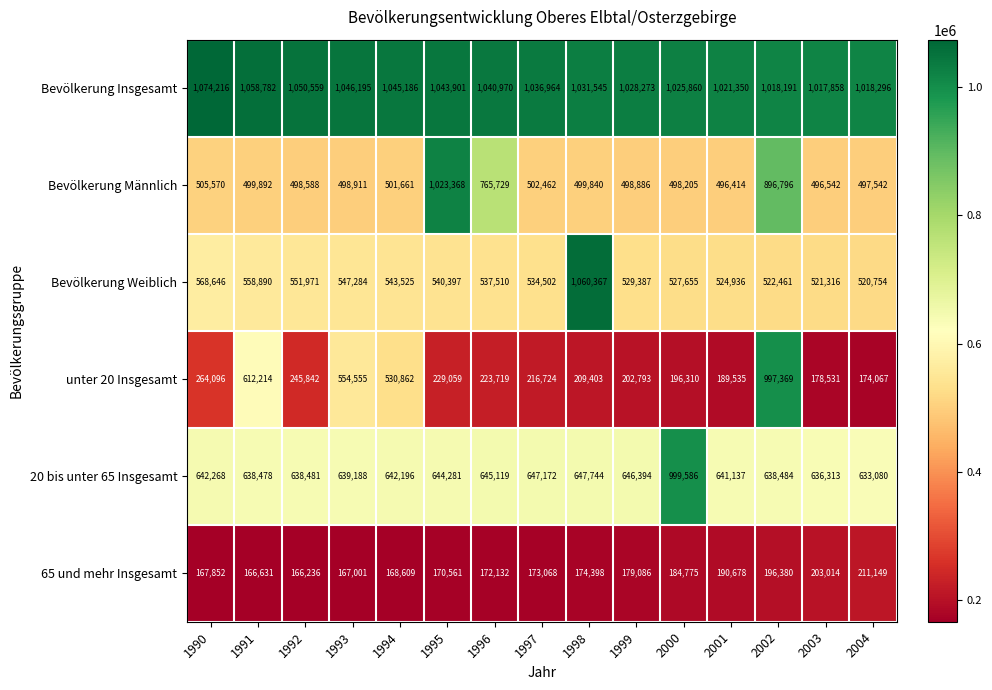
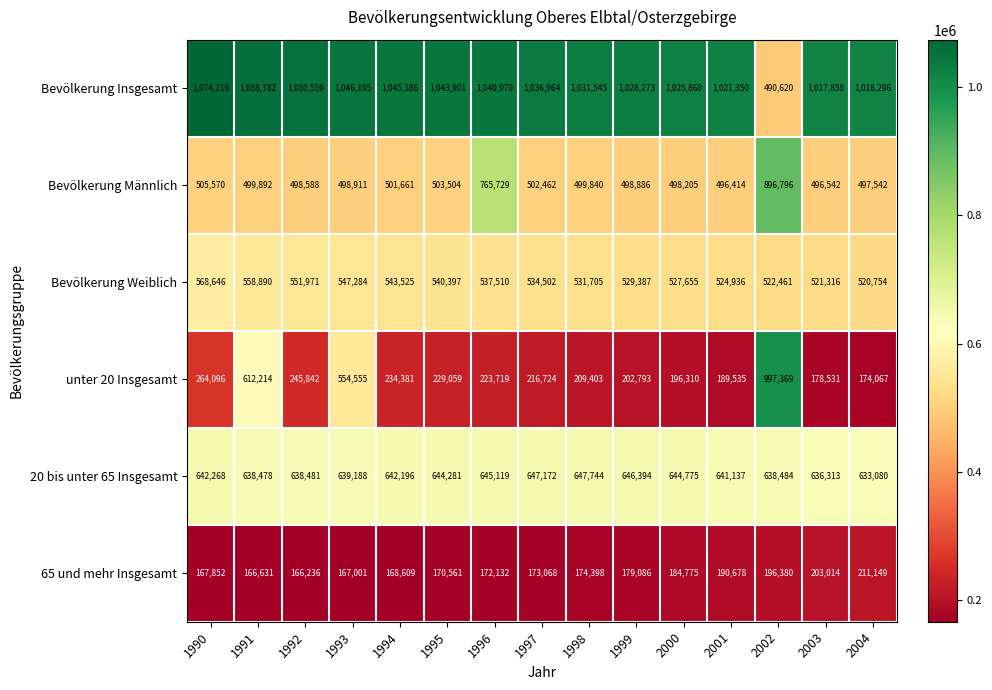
  {
    "Bevölkerung Insgesamt": {
      "1990": "1,074,216",
      "1991": "1,058,782",
      "1992": "1,050,559",
      "1993": "1,046,195",
      "1994": "1,045,186",
      "1995": "1,043,901",
      "1996": "1,040,970",
      "1997": "1,036,964",
      "1998": "1,031,545",
      "1999": "1,028,273",
      "2000": "1,025,860",
      "2001": "1,021,350",
-     "2002": "1,018,191",
+     "2002": "490,620",
      "2003": "1,017,858",
      "2004": "1,018,296"
    },
    "Bevölkerung Männlich": {
      "1990": "505,570",
      "1991": "499,892",
      "1992": "498,588",
      "1993": "498,911",
      "1994": "501,661",
-     "1995": "1,023,368",
+     "1995": "503,504",
      "1996": "765,729",
      "1997": "502,462",
      "1998": "499,840",
      "1999": "498,886",
      "2000": "498,205",
      "2001": "496,414",
      "2002": "896,796",
      "2003": "496,542",
      "2004": "497,542"
    },
    "Bevölkerung Weiblich": {
      "1990": "568,646",
      "1991": "558,890",
      "1992": "551,971",
      "1993": "547,284",
      "1994": "543,525",
      "1995": "540,397",
      "1996": "537,510",
      "1997": "534,502",
-     "1998": "1,060,367",
+     "1998": "531,705",
      "1999": "529,387",
      "2000": "527,655",
      "2001": "524,936",
      "2002": "522,461",
      "2003": "521,316",
      "2004": "520,754"
    },
    "unter 20 Insgesamt": {
      "1990": "264,096",
      "1991": "612,214",
      "1992": "245,842",
      "1993": "554,555",
-     "1994": "530,862",
+     "1994": "234,381",
      "1995": "229,059",
      "1996": "223,719",
      "1997": "216,724",
      "1998": "209,403",
      "1999": "202,793",
      "2000": "196,310",
      "2001": "189,535",
      "2002": "997,369",
      "2003": "178,531",
      "2004": "174,067"
    },
    "20 bis unter 65 Insgesamt": {
      "1990": "642,268",
      "1991": "638,478",
      "1992": "638,481",
      "1993": "639,188",
      "1994": "642,196",
      "1995": "644,281",
      "1996": "645,119",
      "1997": "647,172",
      "1998": "647,744",
      "1999": "646,394",
-     "2000": "999,586",
+     "2000": "644,775",
      "2001": "641,137",
      "2002": "638,484",
      "2003": "636,313",
      "2004": "633,080"
    },
    "65 und mehr Insgesamt": {
      "1990": "167,852",
      "1991": "166,631",
      "1992": "166,236",
      "1993": "167,001",
      "1994": "168,609",
      "1995": "170,561",
      "1996": "172,132",
      "1997": "173,068",
      "1998": "174,398",
      "1999": "179,086",
      "2000": "184,775",
      "2001": "190,678",
      "2002": "196,380",
      "2003": "203,014",
      "2004": "211,149"
    }
  }
